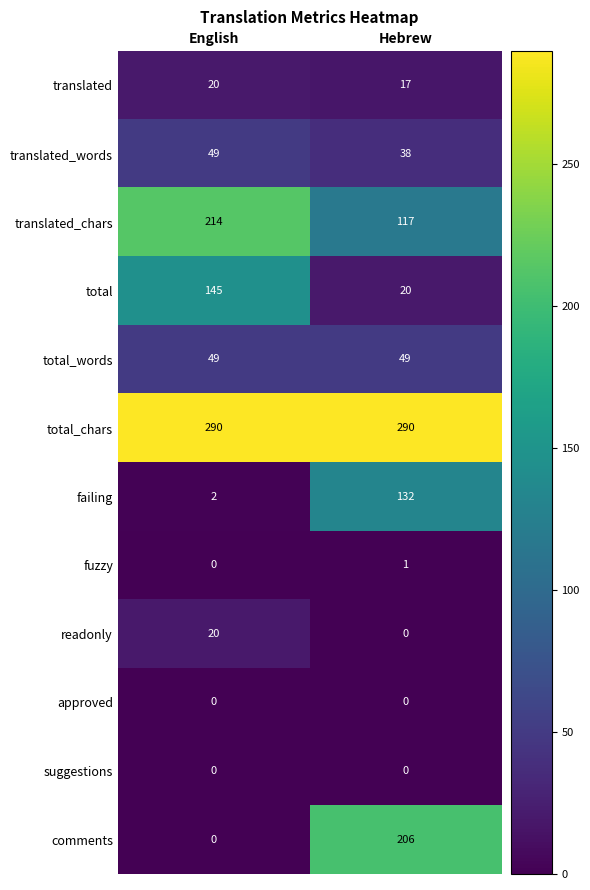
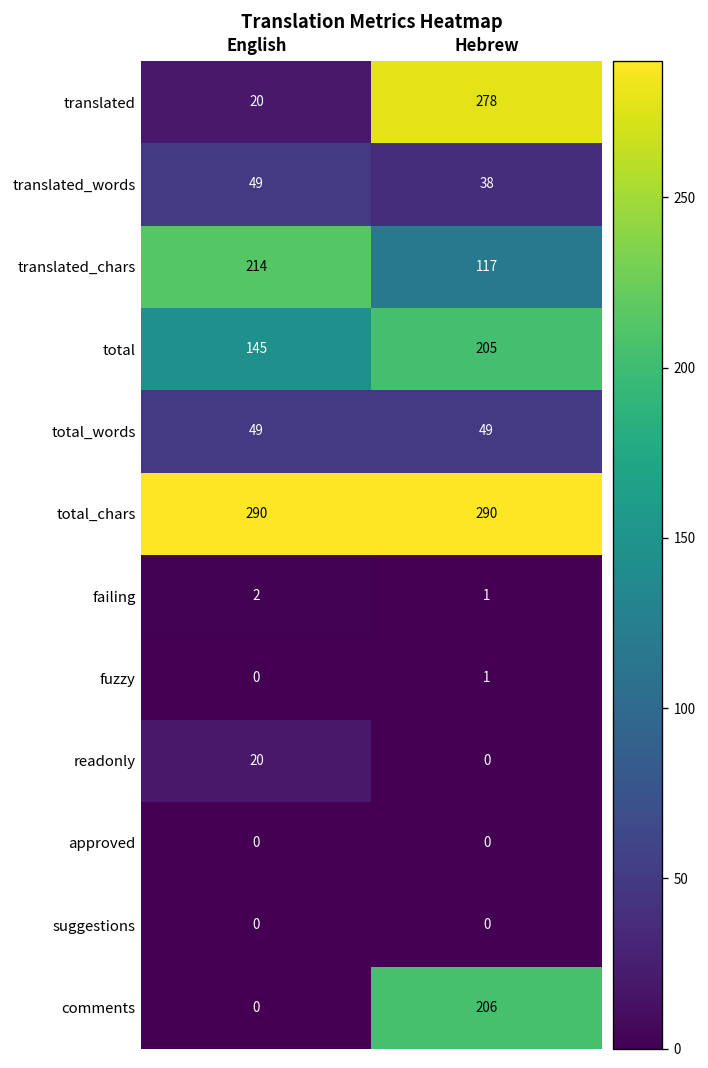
  {
    "translated": {
      "English": 20,
-     "Hebrew": 17
+     "Hebrew": 278
    },
    "translated_words": {
      "English": 49,
      "Hebrew": 38
    },
    "translated_chars": {
      "English": 214,
      "Hebrew": 117
    },
    "total": {
      "English": 145,
-     "Hebrew": 20
+     "Hebrew": 205
    },
    "total_words": {
      "English": 49,
      "Hebrew": 49
    },
    "total_chars": {
      "English": 290,
      "Hebrew": 290
    },
    "failing": {
      "English": 2,
-     "Hebrew": 132
+     "Hebrew": 1
    },
    "fuzzy": {
      "English": 0,
      "Hebrew": 1
    },
    "readonly": {
      "English": 20,
      "Hebrew": 0
    },
    "approved": {
      "English": 0,
      "Hebrew": 0
    },
    "suggestions": {
      "English": 0,
      "Hebrew": 0
    },
    "comments": {
      "English": 0,
      "Hebrew": 206
    }
  }
